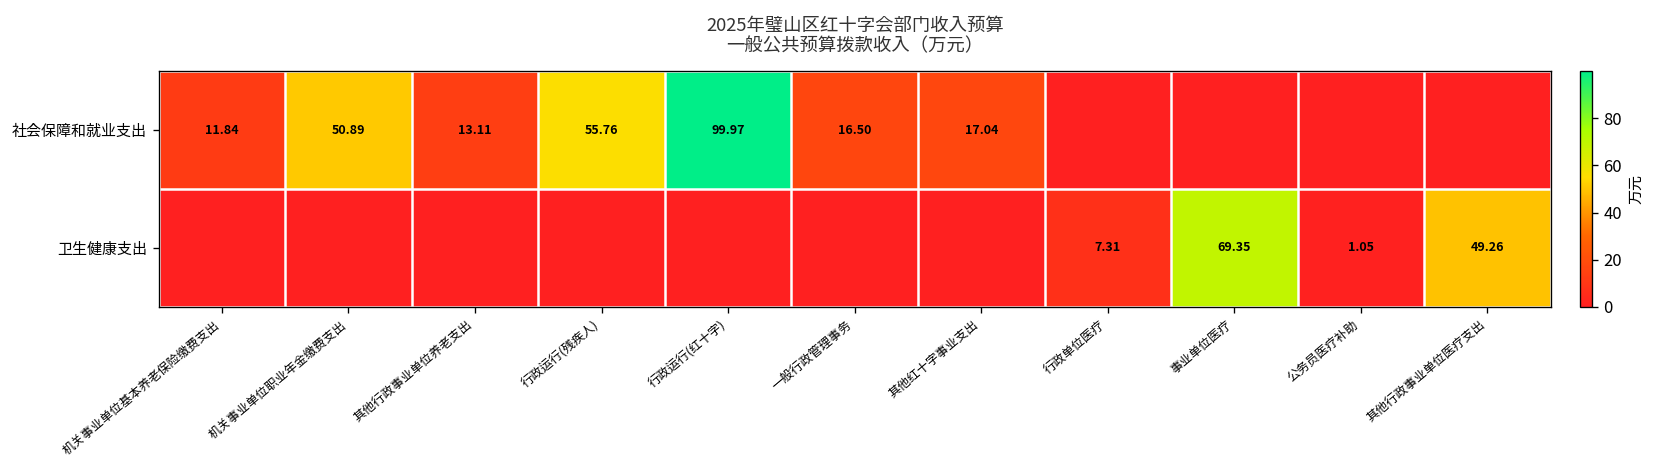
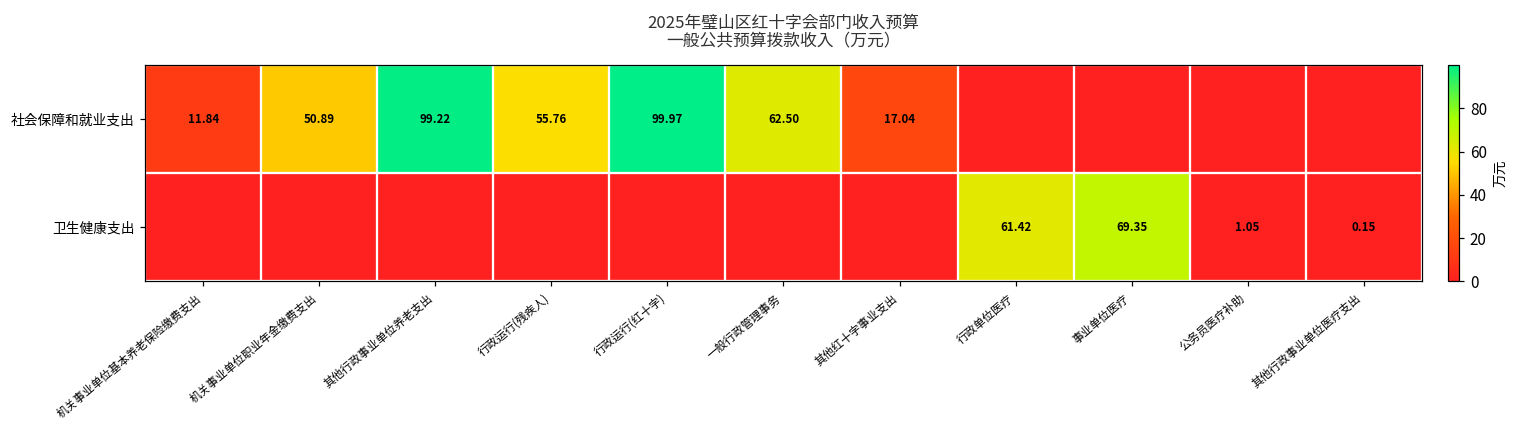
  {
    "社会保障和就业支出": {
      "机关事业单位基本养老保险缴费支出": 11.84,
      "机关事业单位职业年金缴费支出": 50.89,
-     "其他行政事业单位养老支出": 13.11,
+     "其他行政事业单位养老支出": 99.22,
      "行政运行(残疾人)": 55.76,
      "行政运行(红十字)": 99.97,
-     "一般行政管理事务": 16.50,
+     "一般行政管理事务": 62.50,
      "其他红十字事业支出": 17.04
    },
    "卫生健康支出": {
-     "行政单位医疗": 7.31,
+     "行政单位医疗": 61.42,
      "事业单位医疗": 69.35,
      "公务员医疗补助": 1.05,
-     "其他行政事业单位医疗支出": 49.26
+     "其他行政事业单位医疗支出": 0.15
    }
  }
